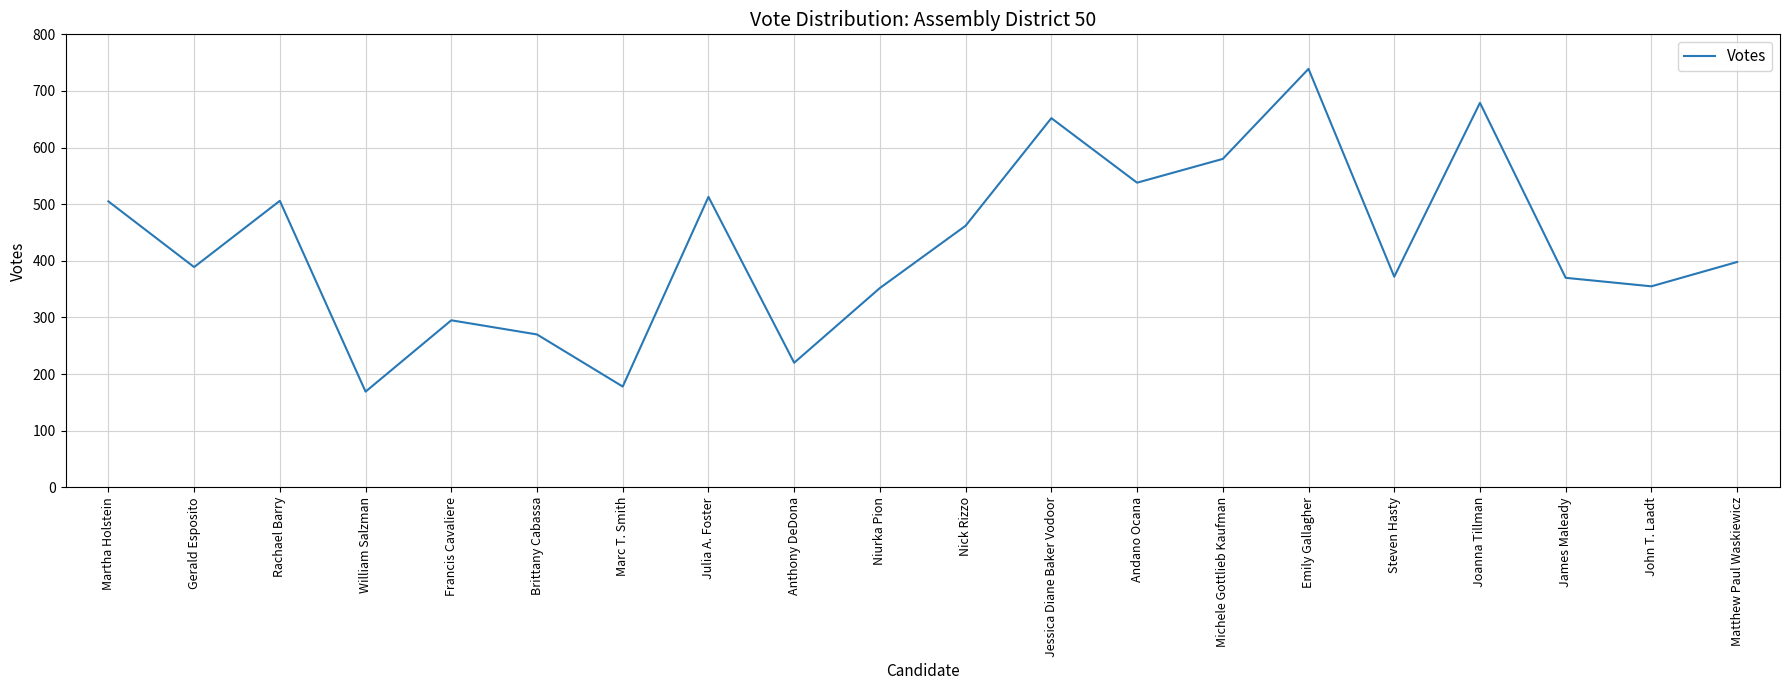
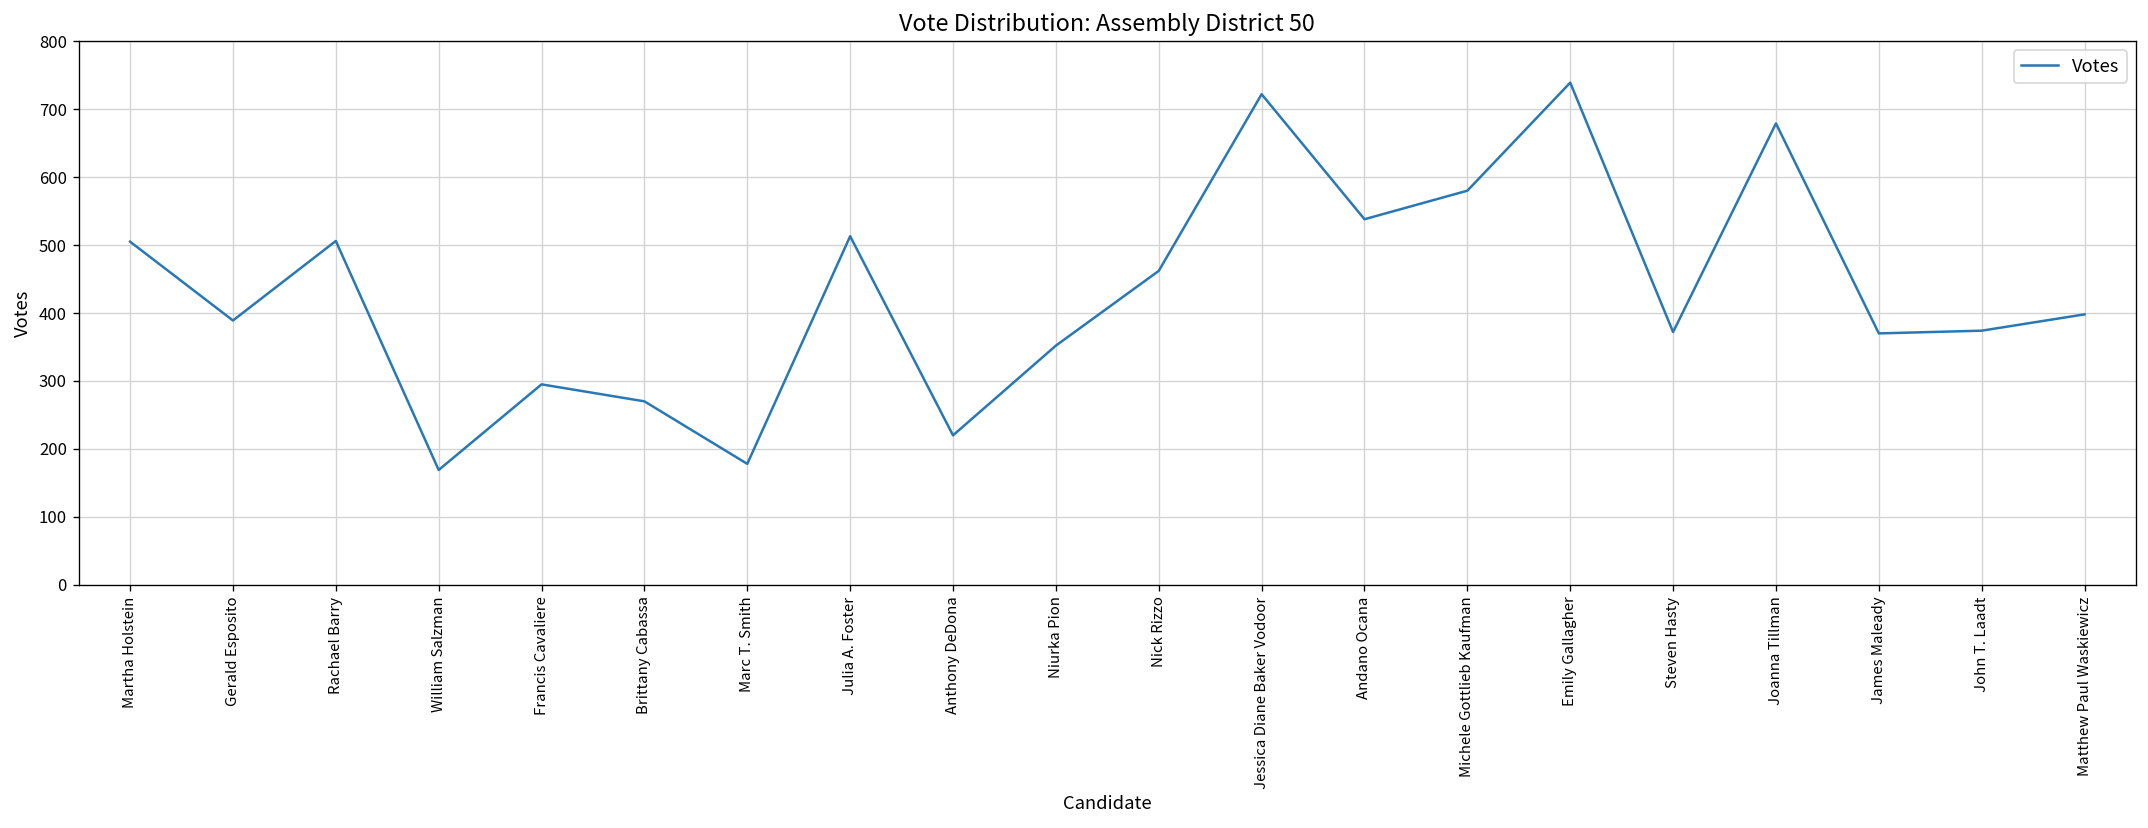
  {
    "Martha Holstein": 510,
    "Gerald Esposito": 390,
    "Rachael Barry": 510,
    "William Salzman": 170,
    "Francis Cavaliere": 300,
    "Brittany Cabassa": 270,
    "Marc T. Smith": 180,
    "Julia A. Foster": 510,
    "Anthony DeDona": 220,
    "Niurka Pion": 350,
    "Nick Rizzo": 460,
-   "Jessica Diane Baker Vodoor": 650,
+   "Jessica Diane Baker Vodoor": 720,
    "Andano Ocana": 540,
    "Michele Gottlieb Kaufman": 580,
    "Emily Gallagher": 740,
    "Steven Hasty": 370,
    "Joanna Tillman": 680,
    "James Maleady": 370,
-   "John T. Laadt": 360,
+   "John T. Laadt": 370,
    "Matthew Paul Waskiewicz": 400
  }
